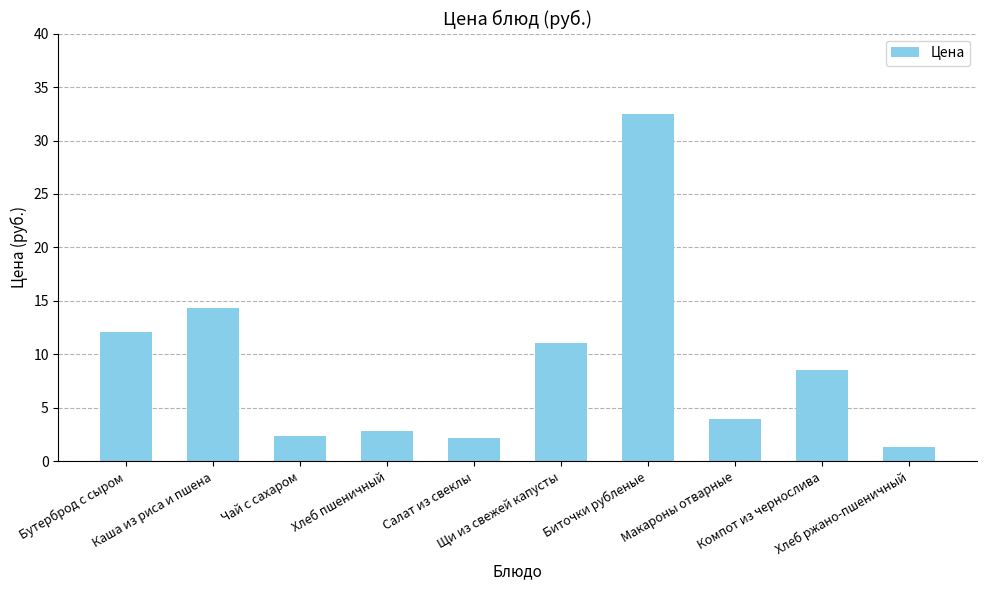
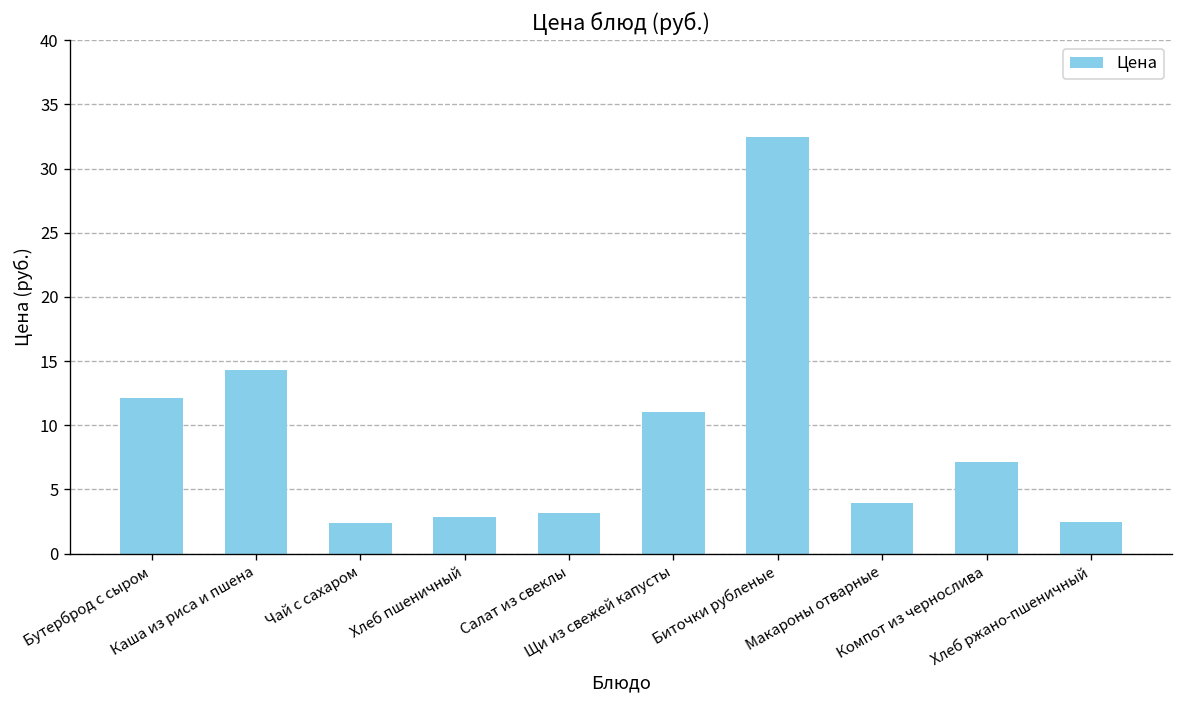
  {
    "Бутерброд с сыром": 12.1,
    "Каша из риса и пшена": 14.3,
    "Чай с сахаром": 2.4,
    "Хлеб пшеничный": 2.9,
-   "Салат из свеклы": 2.2,
+   "Салат из свеклы": 3.2,
    "Щи из свежей капусты": 11.1,
    "Биточки рубленые": 32.5,
    "Макароны отварные": 3.9,
-   "Компот из чернослива": 8.5,
-   "Хлеб ржано-пшеничный": 1.4
+   "Компот из чернослива": 7.1,
+   "Хлеб ржано-пшеничный": 2.5
  }
